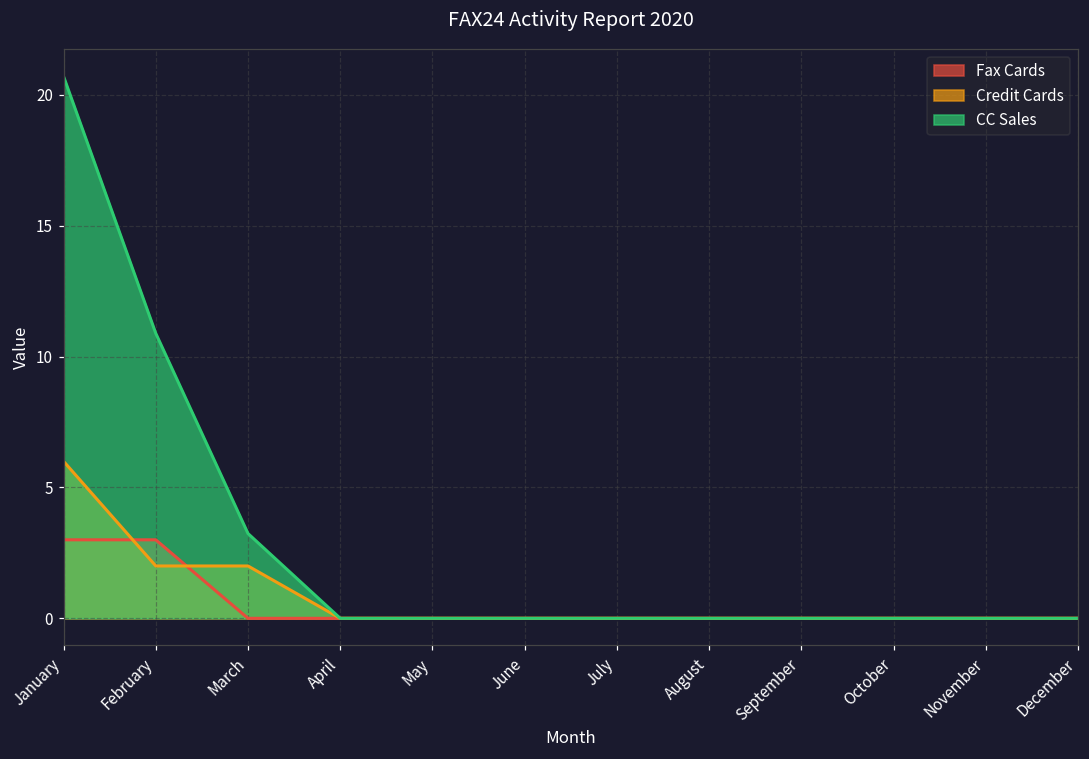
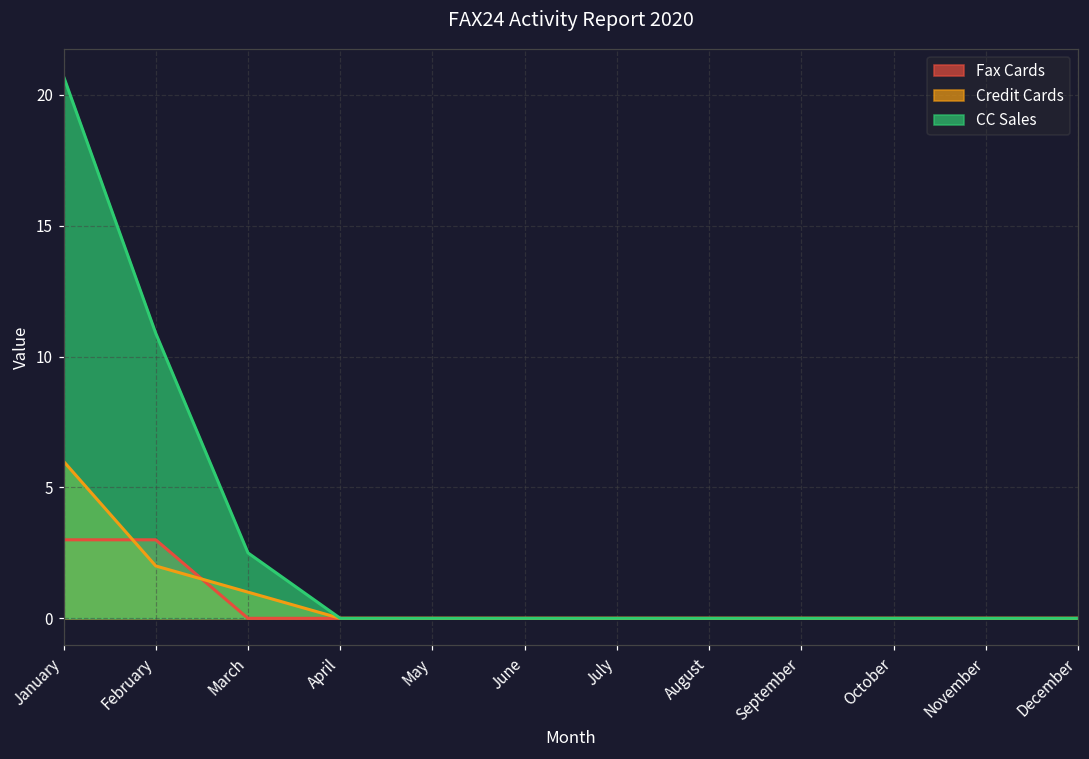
  {
    "Fax Cards": {
      "January": 3.0,
      "February": 3.0,
      "March": 0.0
    },
    "Credit Cards": {
      "January": 6,
      "February": 2,
-     "March": 2
+     "March": 1
    },
    "CC Sales": {
      "January": 20.7,
      "February": 10.9,
-     "March": 3.2
+     "March": 2.5
    }
  }
